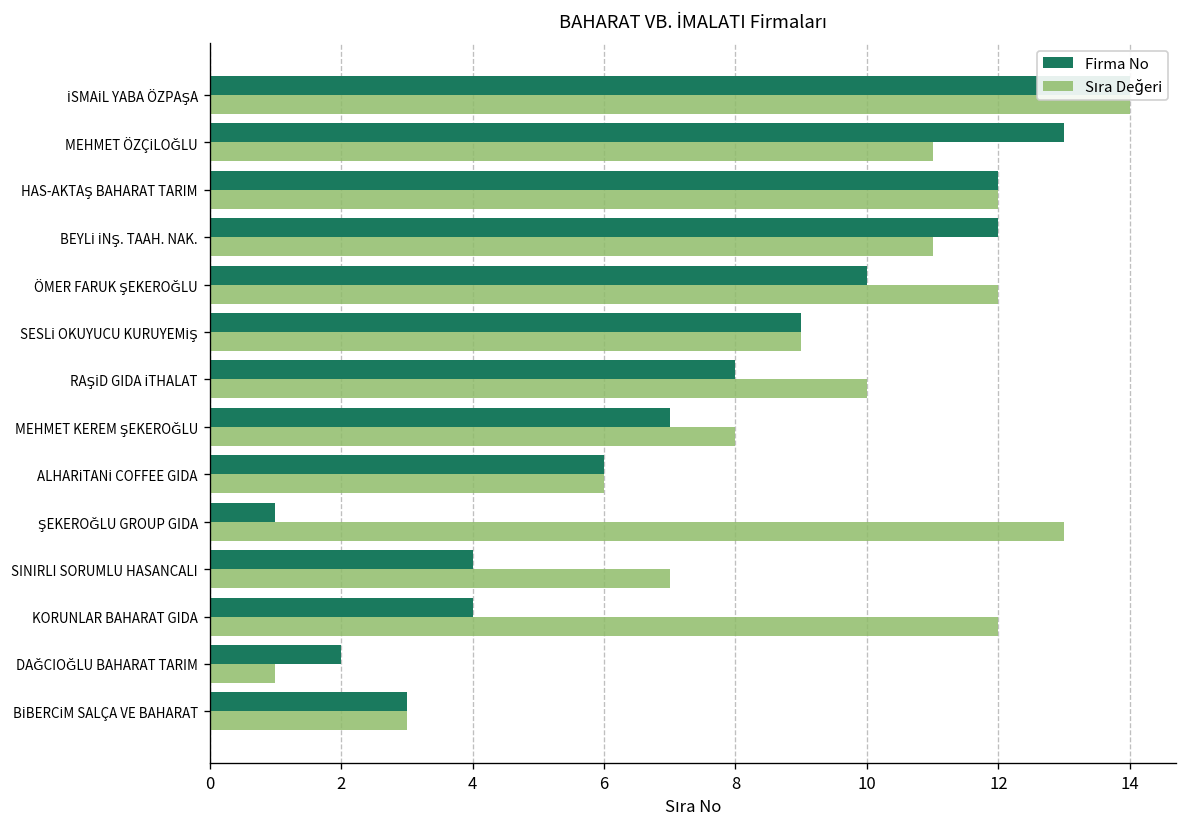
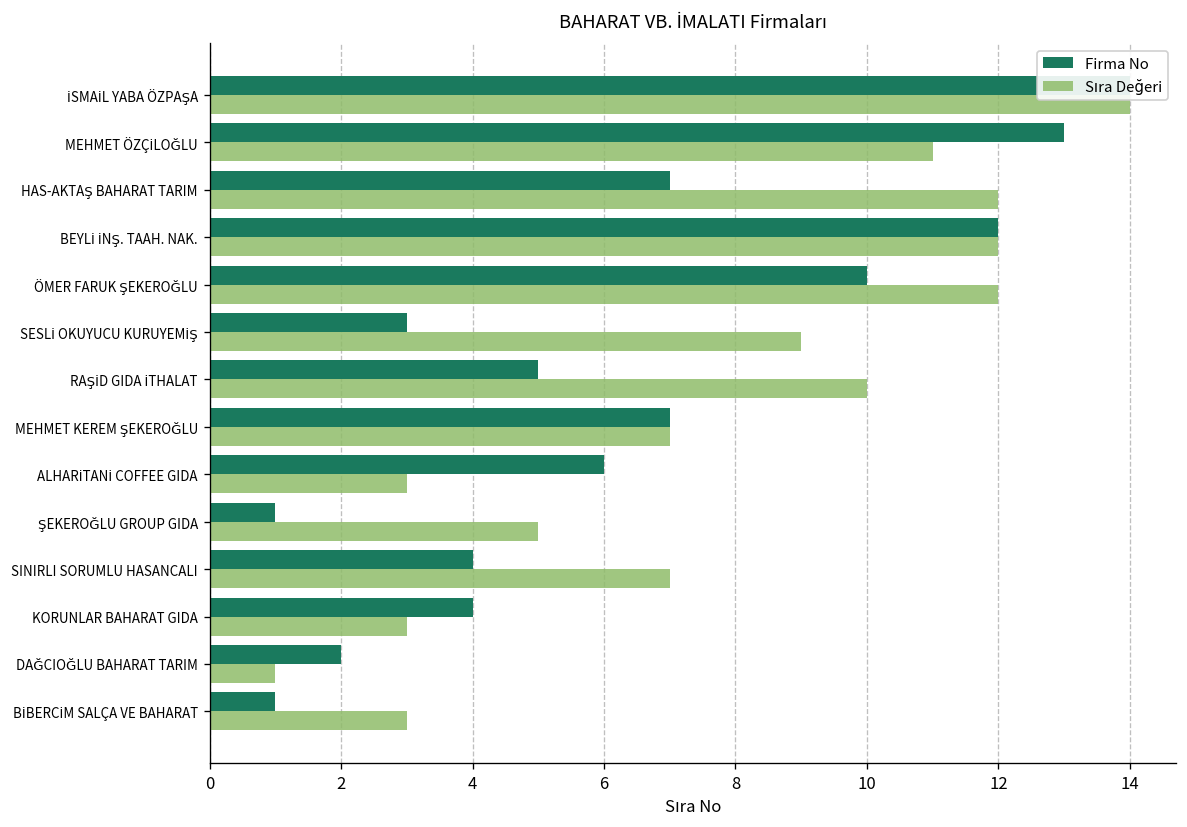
  {
    "Firma No": {
      "MEHMET ÖZÇİLOĞLU": 13,
-     "HAS-AKTAŞ BAHARAT TARIM": 12,
+     "HAS-AKTAŞ BAHARAT TARIM": 7,
      "BEYLİ İNŞ. TAAH. NAK.": 12,
      "ÖMER FARUK ŞEKEROĞLU": 10,
-     "SESLİ OKUYUCU KURUYEMİŞ": 9,
-     "RAŞİD GIDA İTHALAT": 8,
+     "SESLİ OKUYUCU KURUYEMİŞ": 3,
+     "RAŞİD GIDA İTHALAT": 5,
      "MEHMET KEREM ŞEKEROĞLU": 7,
      "ALHARİTANİ COFFEE GIDA": 6,
      "ŞEKEROĞLU GROUP GIDA": 1,
      "SINIRLI SORUMLU HASANCALI": 4,
      "KORUNLAR BAHARAT GIDA": 4,
      "DAĞCIOĞLU BAHARAT TARIM": 2,
-     "BİBERCİM SALÇA VE BAHARAT": 3
+     "BİBERCİM SALÇA VE BAHARAT": 1
    },
    "Sıra Değeri": {
      "İSMAİL YABA ÖZPAŞA": 14,
      "MEHMET ÖZÇİLOĞLU": 11,
      "HAS-AKTAŞ BAHARAT TARIM": 12,
-     "BEYLİ İNŞ. TAAH. NAK.": 11,
+     "BEYLİ İNŞ. TAAH. NAK.": 12,
      "ÖMER FARUK ŞEKEROĞLU": 12,
      "SESLİ OKUYUCU KURUYEMİŞ": 9,
      "RAŞİD GIDA İTHALAT": 10,
-     "MEHMET KEREM ŞEKEROĞLU": 8,
-     "ALHARİTANİ COFFEE GIDA": 6,
-     "ŞEKEROĞLU GROUP GIDA": 13,
+     "MEHMET KEREM ŞEKEROĞLU": 7,
+     "ALHARİTANİ COFFEE GIDA": 3,
+     "ŞEKEROĞLU GROUP GIDA": 5,
      "SINIRLI SORUMLU HASANCALI": 7,
-     "KORUNLAR BAHARAT GIDA": 12,
+     "KORUNLAR BAHARAT GIDA": 3,
      "DAĞCIOĞLU BAHARAT TARIM": 1,
      "BİBERCİM SALÇA VE BAHARAT": 3
    }
  }
